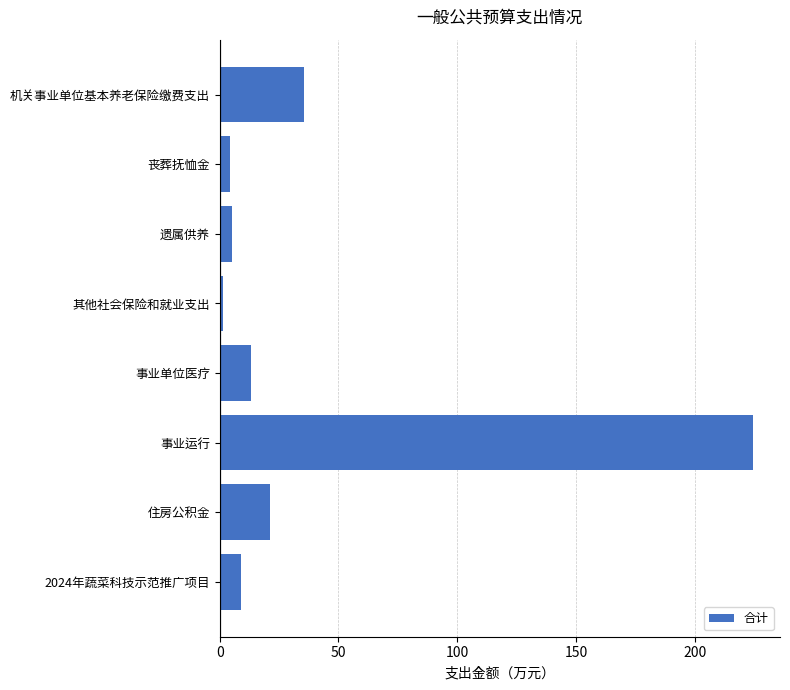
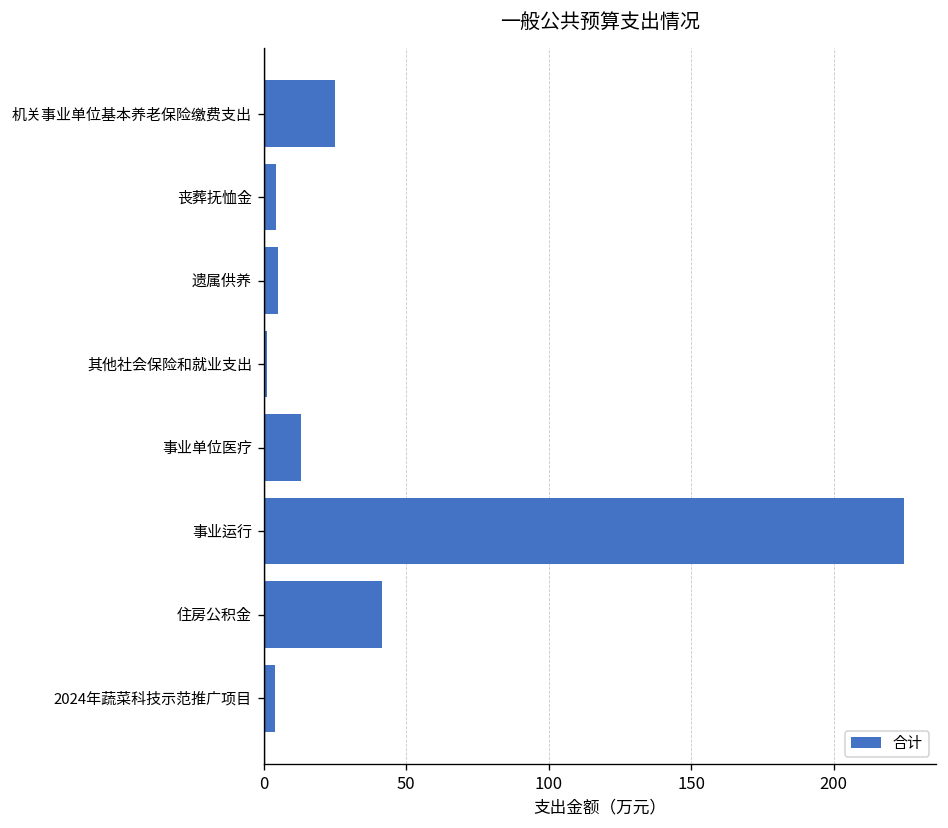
  {
-   "机关事业单位基本养老保险缴费支出": 35,
+   "机关事业单位基本养老保险缴费支出": 25,
    "丧葬抚恤金": 4,
    "遗属供养": 5,
    "其他社会保险和就业支出": 1,
    "事业单位医疗": 13,
    "事业运行": 225,
-   "住房公积金": 21,
-   "2024年蔬菜科技示范推广项目": 9
+   "住房公积金": 41,
+   "2024年蔬菜科技示范推广项目": 4
  }
